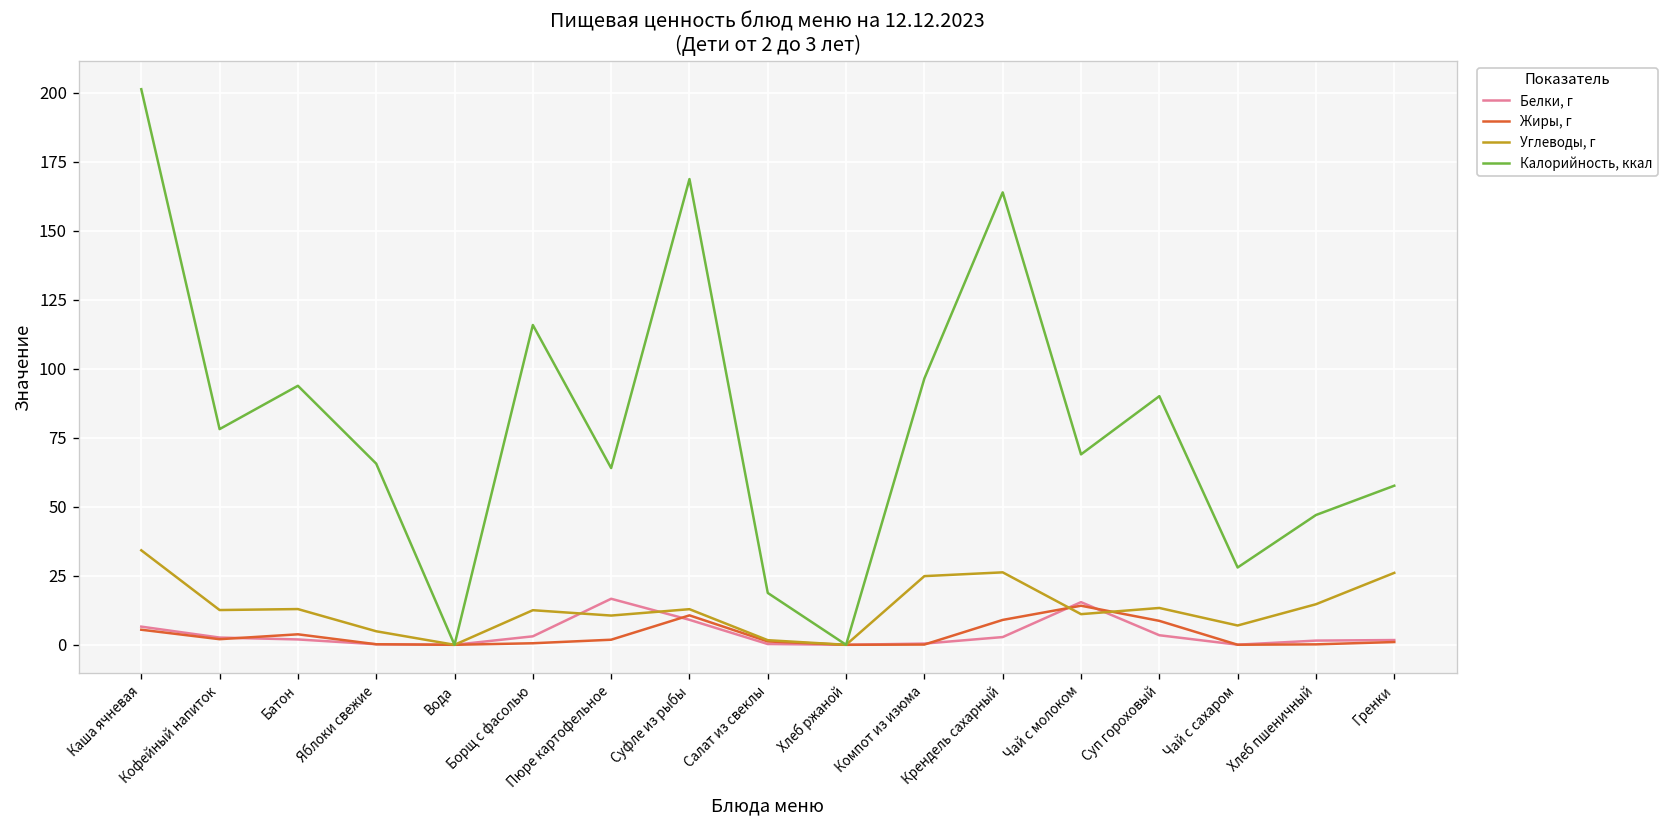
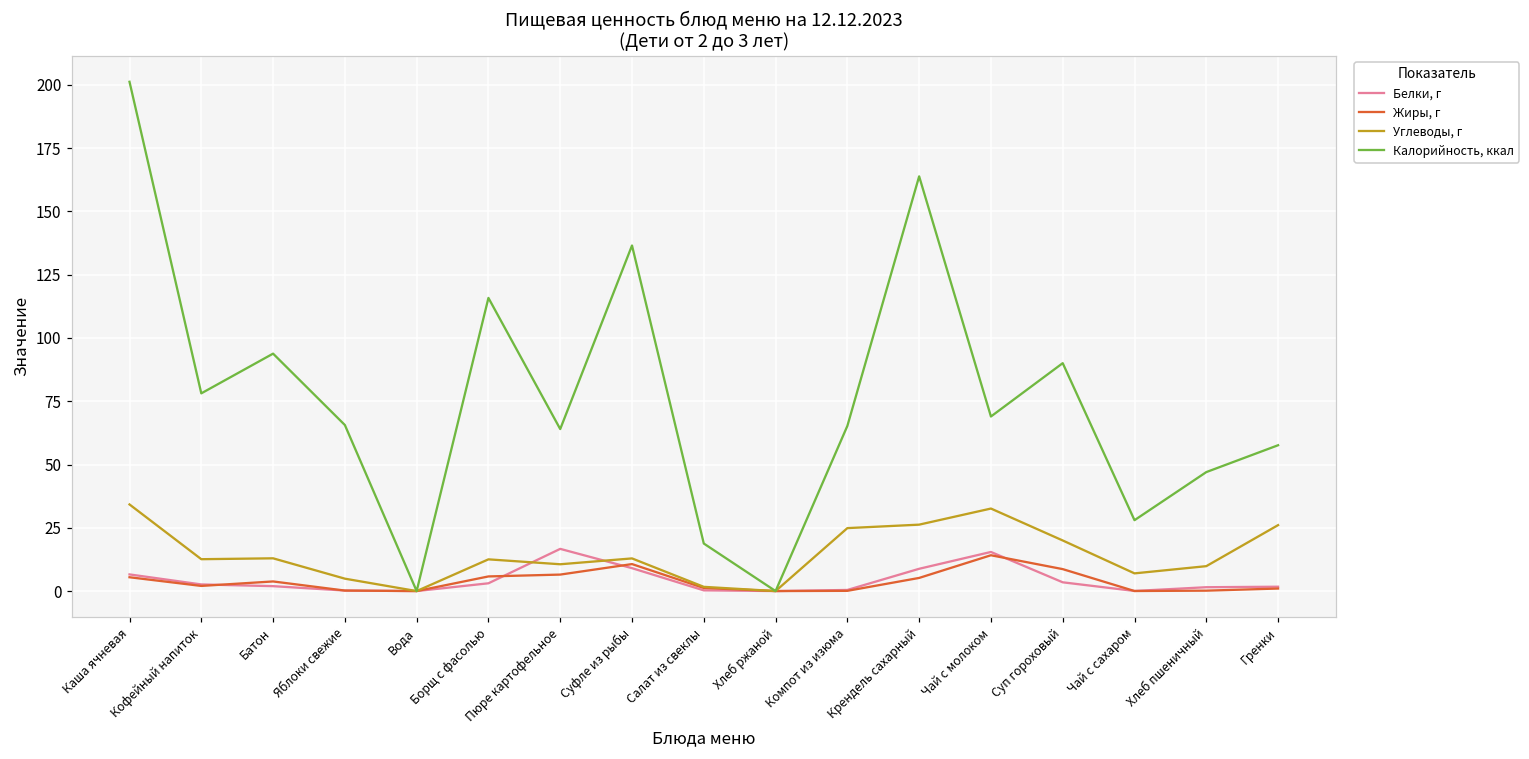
  {
    "Белки, г": {
      "Каша ячневая": 7,
      "Батон": 2,
      "Борщ с фасолью": 3,
      "Пюре картофельное": 17,
      "Суфле из рыбы": 9,
-     "Крендель сахарный": 3,
+     "Крендель сахарный": 9,
      "Чай с молоком": 15,
      "Суп гороховый": 3,
      "Хлеб пшеничный": 2
    },
    "Жиры, г": {
      "Каша ячневая": 5,
      "Батон": 4,
-     "Борщ с фасолью": 1,
-     "Пюре картофельное": 2,
+     "Борщ с фасолью": 6,
+     "Пюре картофельное": 7,
      "Суфле из рыбы": 11,
-     "Крендель сахарный": 9,
+     "Крендель сахарный": 5,
      "Чай с молоком": 14,
      "Суп гороховый": 9,
      "Хлеб пшеничный": 0
    },
    "Углеводы, г": {
      "Каша ячневая": 34,
      "Кофейный напиток": 13,
      "Батон": 13,
      "Яблоки свежие": 5,
      "Борщ с фасолью": 13,
      "Пюре картофельное": 11,
      "Суфле из рыбы": 13,
      "Компот из изюма": 25,
      "Крендель сахарный": 26,
-     "Чай с молоком": 11,
-     "Суп гороховый": 13,
+     "Чай с молоком": 33,
+     "Суп гороховый": 20,
      "Чай с сахаром": 7,
-     "Хлеб пшеничный": 15,
+     "Хлеб пшеничный": 10,
      "Гренки": 26
    },
    "Калорийность, ккал": {
      "Каша ячневая": 201,
      "Кофейный напиток": 78,
      "Батон": 94,
      "Яблоки свежие": 66,
      "Борщ с фасолью": 116,
      "Пюре картофельное": 64,
-     "Суфле из рыбы": 169,
+     "Суфле из рыбы": 137,
      "Салат из свеклы": 19,
-     "Компот из изюма": 96,
+     "Компот из изюма": 65,
      "Крендель сахарный": 164,
      "Чай с молоком": 69,
      "Суп гороховый": 90,
      "Чай с сахаром": 28,
      "Хлеб пшеничный": 47,
      "Гренки": 58
    }
  }
